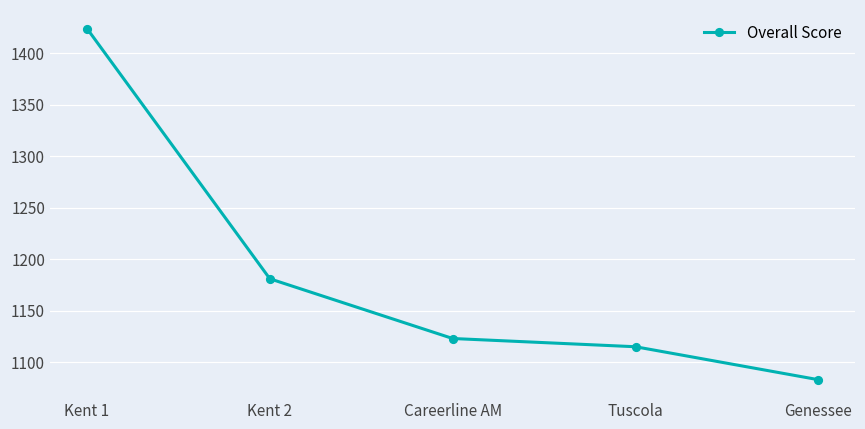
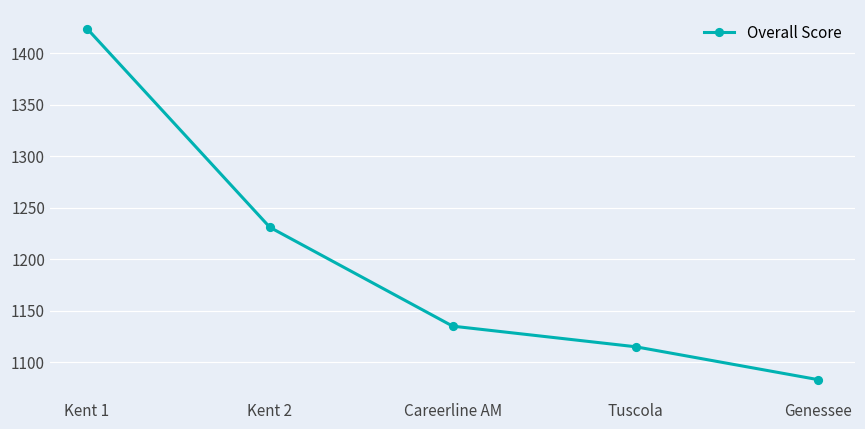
  {
    "Kent 1": 1420,
-   "Kent 2": 1180,
-   "Careerline AM": 1120,
+   "Kent 2": 1230,
+   "Careerline AM": 1140,
    "Tuscola": 1120,
    "Genessee": 1080
  }
